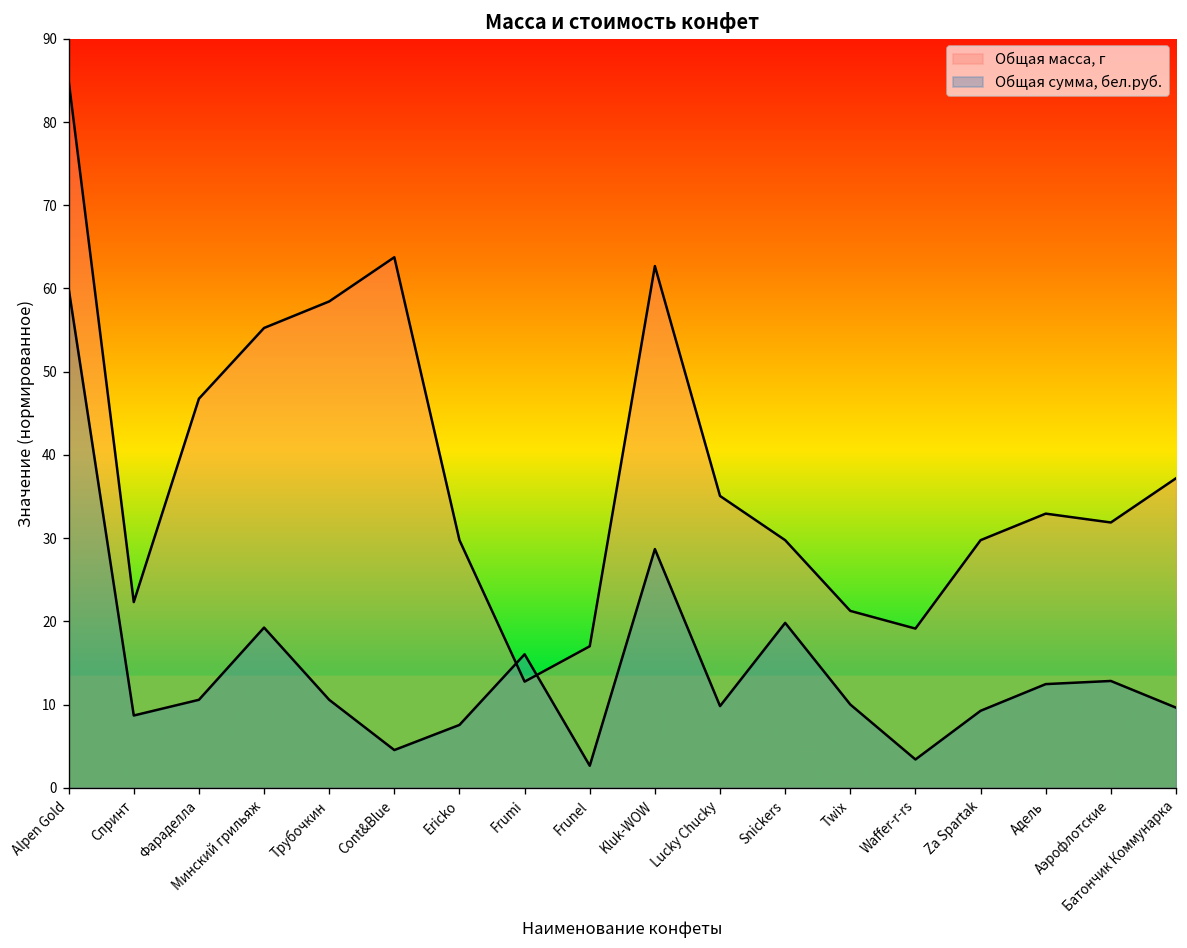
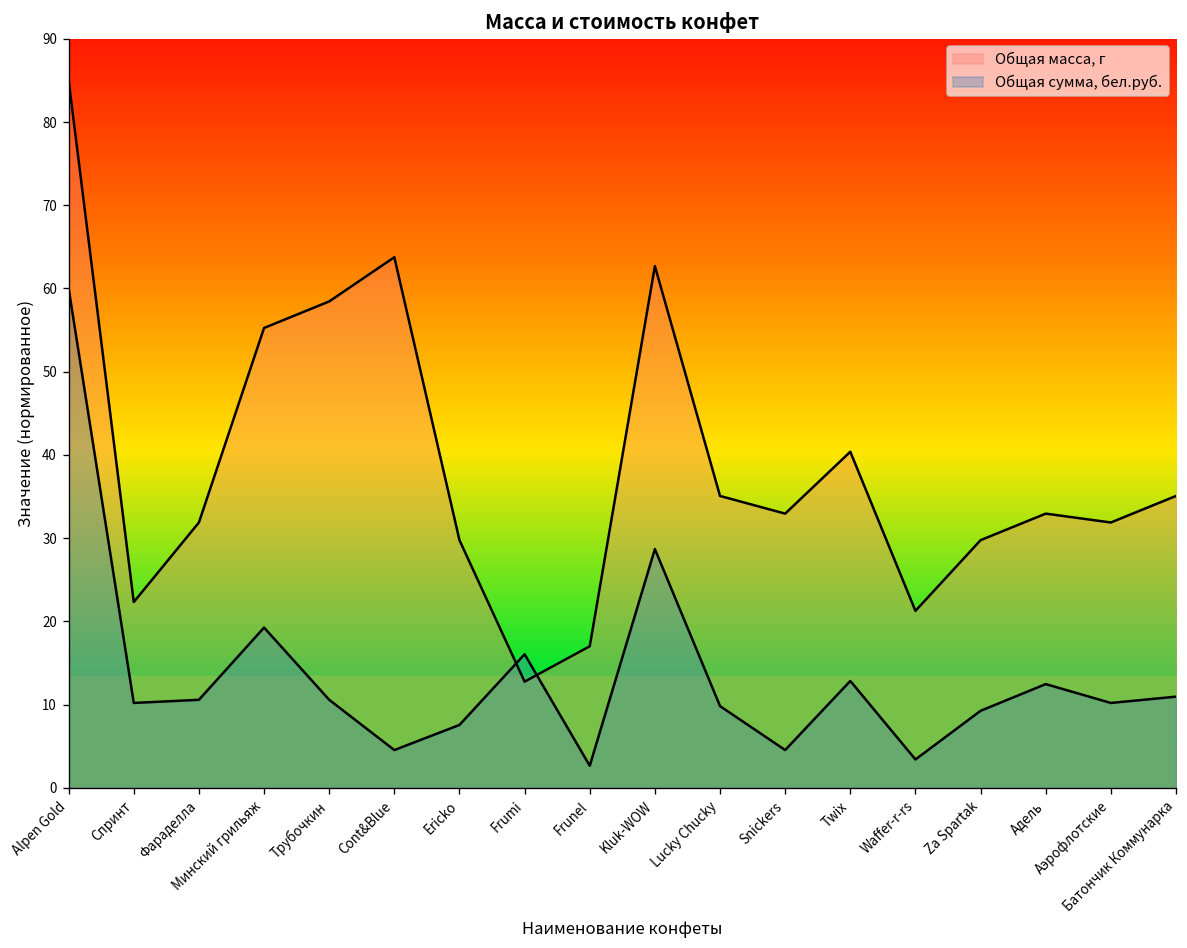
  {
    "Общая масса, г": {
      "Alpen Gold": 85,
      "Спринт": 22,
-     "Фараделла": 47,
+     "Фараделла": 32,
      "Минский грильяж": 55,
      "Трубочкин": 58,
      "Cont&Blue": 64,
      "Ericko": 30,
      "Frumi": 13,
      "Frunel": 17,
      "Kluk-WOW": 63,
      "Lucky Chucky": 35,
-     "Snickers": 30,
-     "Twix": 21,
-     "Waffer-r-rs": 19,
+     "Snickers": 33,
+     "Twix": 40,
+     "Waffer-r-rs": 21,
      "Za Spartak": 30,
      "Адель": 33,
      "Аэрофлотские": 32,
-     "Батончик Коммунарка": 37
+     "Батончик Коммунарка": 35
    },
    "Общая сумма, бел.руб.": {
      "Alpen Gold": 60,
-     "Спринт": 9,
+     "Спринт": 10,
      "Фараделла": 11,
      "Минский грильяж": 19,
      "Трубочкин": 11,
      "Cont&Blue": 5,
      "Ericko": 8,
      "Frumi": 16,
      "Frunel": 3,
      "Kluk-WOW": 29,
      "Lucky Chucky": 10,
-     "Snickers": 20,
-     "Twix": 10,
+     "Snickers": 5,
+     "Twix": 13,
      "Waffer-r-rs": 3,
      "Za Spartak": 9,
      "Адель": 12,
-     "Аэрофлотские": 13,
-     "Батончик Коммунарка": 10
+     "Аэрофлотские": 10,
+     "Батончик Коммунарка": 11
    }
  }
